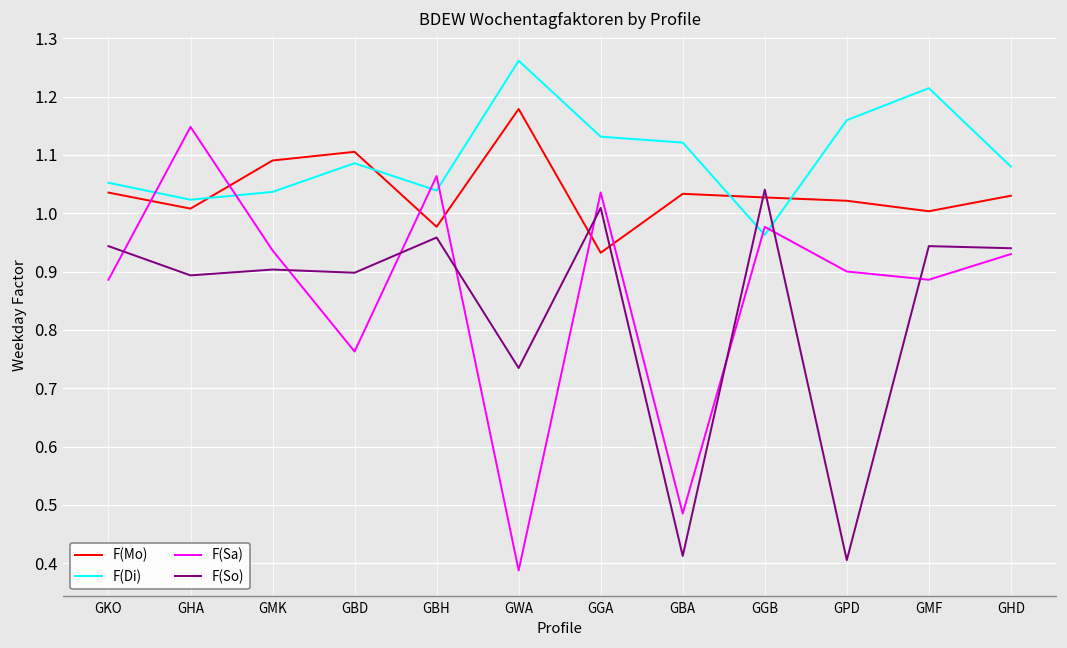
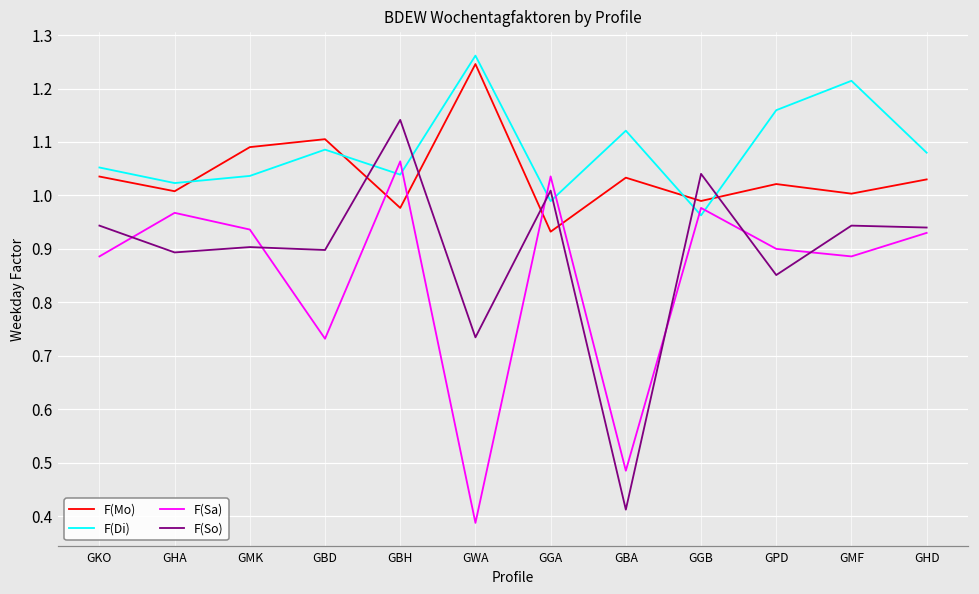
  {
    "F(Mo)": {
      "GKO": 1.04,
      "GHA": 1.01,
      "GMK": 1.09,
      "GBD": 1.11,
      "GBH": 0.98,
-     "GWA": 1.18,
+     "GWA": 1.25,
      "GGA": 0.93,
      "GBA": 1.03,
-     "GGB": 1.03,
+     "GGB": 0.99,
      "GPD": 1.02,
      "GMF": 1.00,
      "GHD": 1.03
    },
    "F(Di)": {
      "GKO": 1.05,
      "GHA": 1.02,
      "GMK": 1.04,
      "GBD": 1.09,
      "GBH": 1.04,
      "GWA": 1.26,
-     "GGA": 1.13,
+     "GGA": 0.99,
      "GBA": 1.12,
      "GGB": 0.96,
      "GPD": 1.16,
      "GMF": 1.21,
      "GHD": 1.08
    },
    "F(Sa)": {
      "GKO": 0.89,
-     "GHA": 1.15,
+     "GHA": 0.97,
      "GMK": 0.94,
-     "GBD": 0.76,
+     "GBD": 0.73,
      "GBH": 1.06,
      "GWA": 0.39,
      "GGA": 1.04,
      "GBA": 0.49,
      "GGB": 0.98,
      "GPD": 0.90,
      "GMF": 0.89,
      "GHD": 0.93
    },
    "F(So)": {
      "GKO": 0.94,
      "GHA": 0.89,
      "GMK": 0.90,
      "GBD": 0.90,
-     "GBH": 0.96,
+     "GBH": 1.14,
      "GWA": 0.73,
      "GGA": 1.01,
      "GBA": 0.41,
      "GGB": 1.04,
-     "GPD": 0.41,
+     "GPD": 0.85,
      "GMF": 0.94,
      "GHD": 0.94
    }
  }
